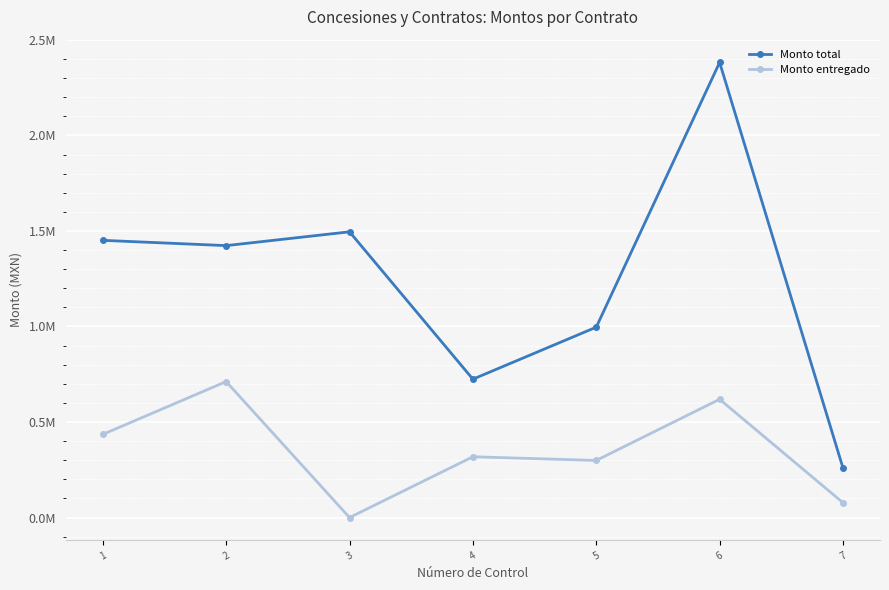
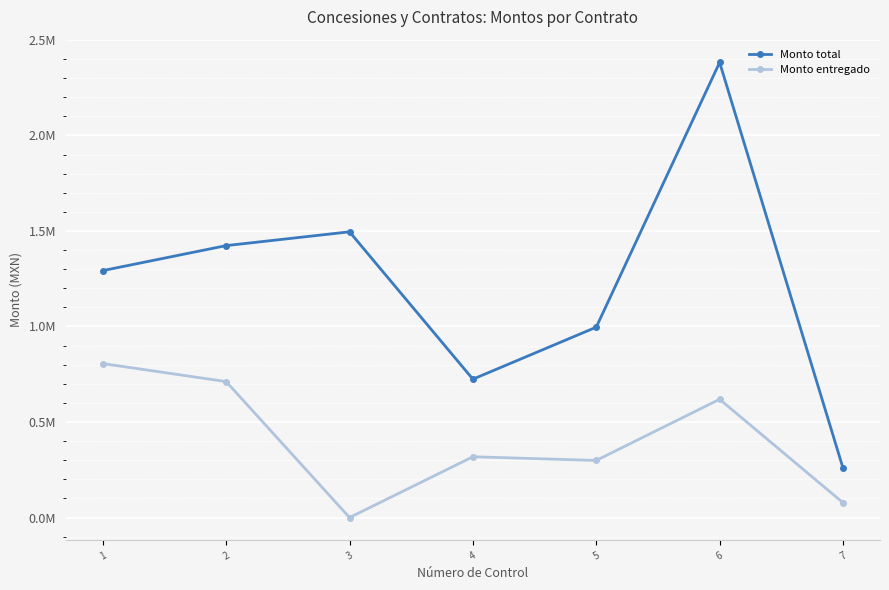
  {
    "Monto total": {
-     "1": 1450000,
+     "1": 1290000,
      "2": 1420000,
      "3": 1500000,
      "4": 720000,
      "5": 1000000,
      "6": 2380000,
      "7": 260000
    },
    "Monto entregado": {
-     "1": 440000,
+     "1": 810000,
      "2": 710000,
      "3": 0,
      "4": 320000,
      "5": 300000,
      "6": 620000,
      "7": 80000
    }
  }
